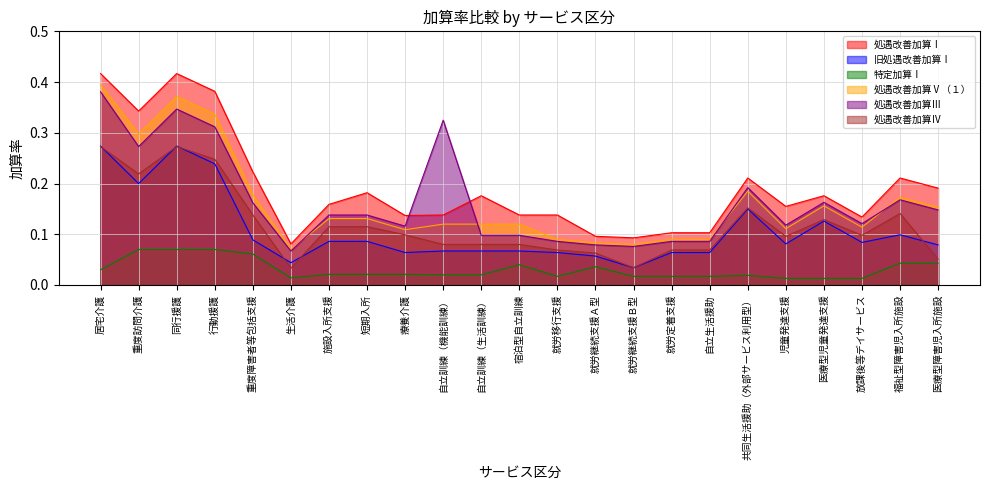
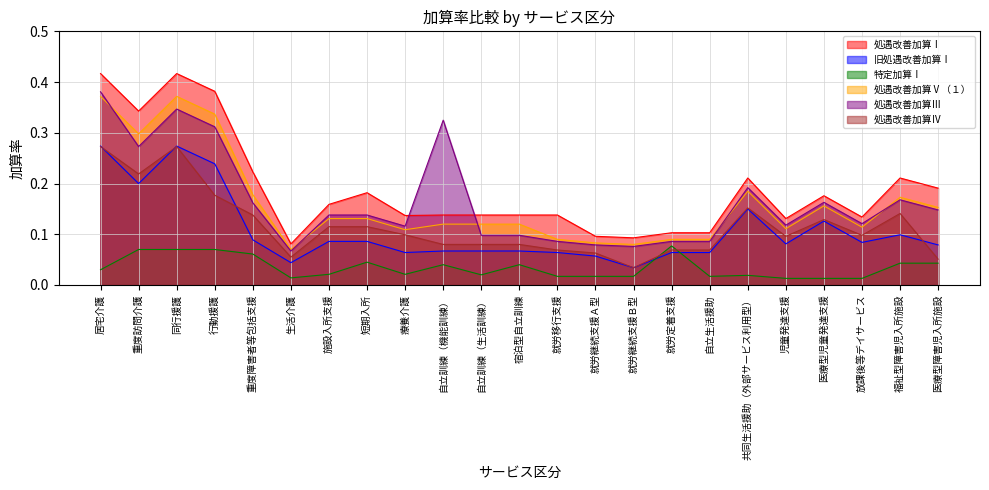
  {
    "処遇改善加算Ⅰ": {
      "居宅介護": 0.42,
      "重度訪問介護": 0.34,
      "同行援護": 0.42,
      "行動援護": 0.38,
      "重度障害者等包括支援": 0.22,
      "生活介護": 0.08,
      "施設入所支援": 0.16,
      "短期入所": 0.18,
      "療養介護": 0.14,
      "自立訓練（機能訓練）": 0.14,
-     "自立訓練（生活訓練）": 0.18,
+     "自立訓練（生活訓練）": 0.14,
      "宿泊型自立訓練": 0.14,
      "就労移行支援": 0.14,
      "就労継続支援Ａ型": 0.10,
      "就労継続支援Ｂ型": 0.09,
      "就労定着支援": 0.10,
      "自立生活援助": 0.10,
      "共同生活援助（外部サービス利用型）": 0.21,
-     "児童発達支援": 0.16,
+     "児童発達支援": 0.13,
      "医療型児童発達支援": 0.18,
      "放課後等デイサービス": 0.13,
      "福祉型障害児入所施設": 0.21,
      "医療型障害児入所施設": 0.19
    },
    "旧処遇改善加算Ⅰ": {
      "重度訪問介護": 0.20,
      "行動援護": 0.24,
      "重度障害者等包括支援": 0.09,
      "生活介護": 0.04,
      "施設入所支援": 0.09,
      "短期入所": 0.09,
      "療養介護": 0.06,
      "自立訓練（機能訓練）": 0.07,
      "自立訓練（生活訓練）": 0.07,
      "宿泊型自立訓練": 0.07,
      "就労継続支援Ａ型": 0.06,
      "児童発達支援": 0.08,
      "放課後等デイサービス": 0.08,
      "福祉型障害児入所施設": 0.10,
      "医療型障害児入所施設": 0.08
    },
    "特定加算Ⅰ": {
      "居宅介護": 0.03,
      "重度訪問介護": 0.07,
      "同行援護": 0.07,
      "行動援護": 0.07,
      "重度障害者等包括支援": 0.06,
      "生活介護": 0.01,
      "施設入所支援": 0.02,
-     "短期入所": 0.02,
+     "短期入所": 0.05,
      "療養介護": 0.02,
-     "自立訓練（機能訓練）": 0.02,
+     "自立訓練（機能訓練）": 0.04,
      "自立訓練（生活訓練）": 0.02,
      "宿泊型自立訓練": 0.04,
      "就労移行支援": 0.02,
-     "就労継続支援Ａ型": 0.04,
+     "就労継続支援Ａ型": 0.02,
      "就労継続支援Ｂ型": 0.02,
-     "就労定着支援": 0.02,
+     "就労定着支援": 0.08,
      "自立生活援助": 0.02,
      "共同生活援助（外部サービス利用型）": 0.02,
      "児童発達支援": 0.01,
      "医療型児童発達支援": 0.01,
      "放課後等デイサービス": 0.01,
      "福祉型障害児入所施設": 0.04,
      "医療型障害児入所施設": 0.04
    },
    "処遇改善加算Ⅴ（１）": {
-     "居宅介護": 0.40,
+     "居宅介護": 0.37,
      "重度訪問介護": 0.30,
      "同行援護": 0.37,
      "行動援護": 0.34,
      "重度障害者等包括支援": 0.18,
      "施設入所支援": 0.13,
      "短期入所": 0.13,
      "療養介護": 0.11,
      "自立訓練（機能訓練）": 0.12,
      "自立訓練（生活訓練）": 0.12,
      "宿泊型自立訓練": 0.12,
      "共同生活援助（外部サービス利用型）": 0.19,
      "児童発達支援": 0.11,
      "医療型児童発達支援": 0.16,
      "放課後等デイサービス": 0.11
    },
    "処遇改善加算Ⅲ": {
      "居宅介護": 0.38,
      "重度訪問介護": 0.27,
      "同行援護": 0.35,
      "行動援護": 0.31,
      "重度障害者等包括支援": 0.16,
      "施設入所支援": 0.14,
      "短期入所": 0.14,
      "療養介護": 0.12,
      "自立訓練（機能訓練）": 0.33,
      "自立訓練（生活訓練）": 0.10,
      "宿泊型自立訓練": 0.10,
      "共同生活援助（外部サービス利用型）": 0.19,
      "児童発達支援": 0.12,
      "医療型児童発達支援": 0.16,
      "放課後等デイサービス": 0.12
    },
    "処遇改善加算Ⅳ": {
      "重度訪問介護": 0.22,
-     "行動援護": 0.25,
+     "行動援護": 0.18,
      "重度障害者等包括支援": 0.14,
-     "生活介護": 0.03,
+     "生活介護": 0.06,
      "施設入所支援": 0.12,
      "短期入所": 0.12,
      "療養介護": 0.10,
      "自立訓練（機能訓練）": 0.08,
      "自立訓練（生活訓練）": 0.08,
      "宿泊型自立訓練": 0.08,
      "就労継続支援Ａ型": 0.06,
      "児童発達支援": 0.10,
      "放課後等デイサービス": 0.10,
      "福祉型障害児入所施設": 0.14,
      "医療型障害児入所施設": 0.05
    }
  }
